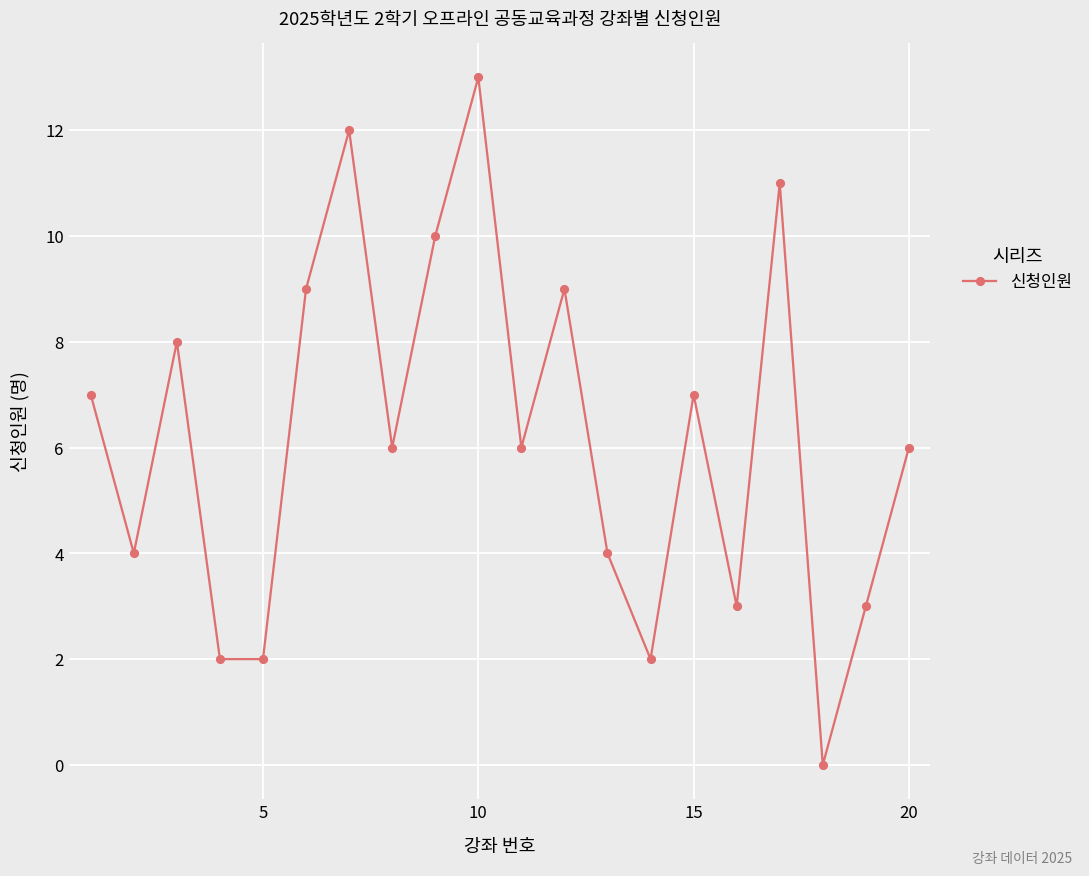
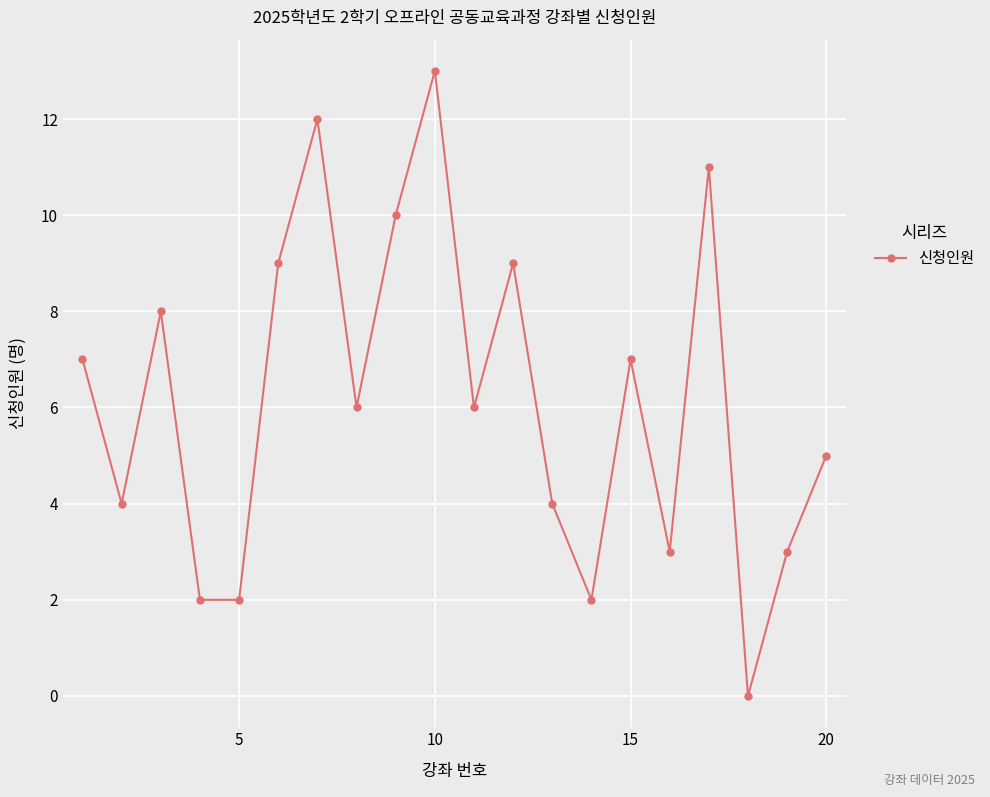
  {
    "5": 2,
    "10": 13,
    "15": 7,
-   "20": 6
+   "20": 5
  }
